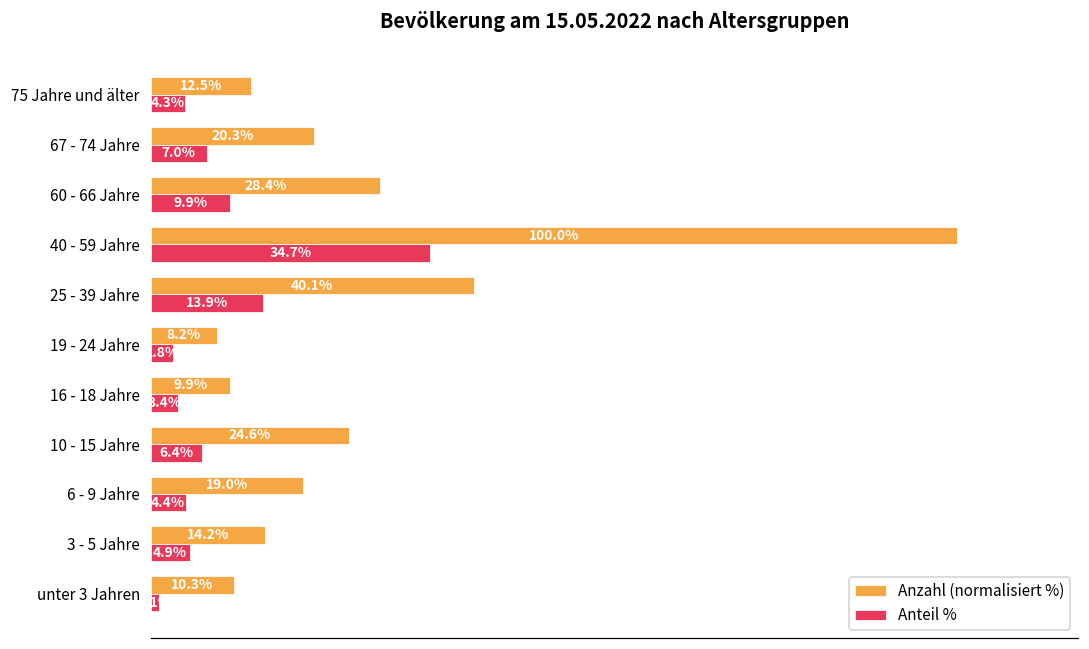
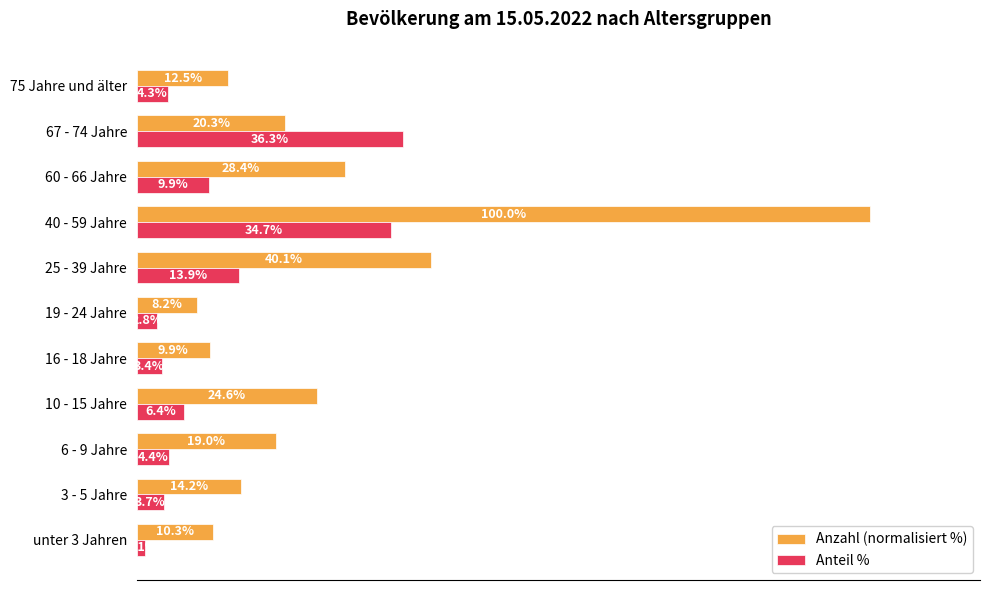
  {
    "Anzahl (normalisiert %)": {
      "75 Jahre und älter": "12.5%",
      "67 - 74 Jahre": "20.3%",
      "60 - 66 Jahre": "28.4%",
      "40 - 59 Jahre": "100.0%",
      "25 - 39 Jahre": "40.1%",
      "19 - 24 Jahre": "8.2%",
      "16 - 18 Jahre": "9.9%",
      "10 - 15 Jahre": "24.6%",
      "6 - 9 Jahre": "19.0%",
      "3 - 5 Jahre": "14.2%",
      "unter 3 Jahren": "10.3%"
    },
    "Anteil %": {
      "75 Jahre und älter": "4.3%",
-     "67 - 74 Jahre": "7.0%",
+     "67 - 74 Jahre": "36.3%",
      "60 - 66 Jahre": "9.9%",
      "40 - 59 Jahre": "34.7%",
      "25 - 39 Jahre": "13.9%",
      "19 - 24 Jahre": "2.8%",
      "16 - 18 Jahre": "3.4%",
      "10 - 15 Jahre": "6.4%",
      "6 - 9 Jahre": "4.4%",
-     "3 - 5 Jahre": "4.9%"
+     "3 - 5 Jahre": "3.7%"
    }
  }
